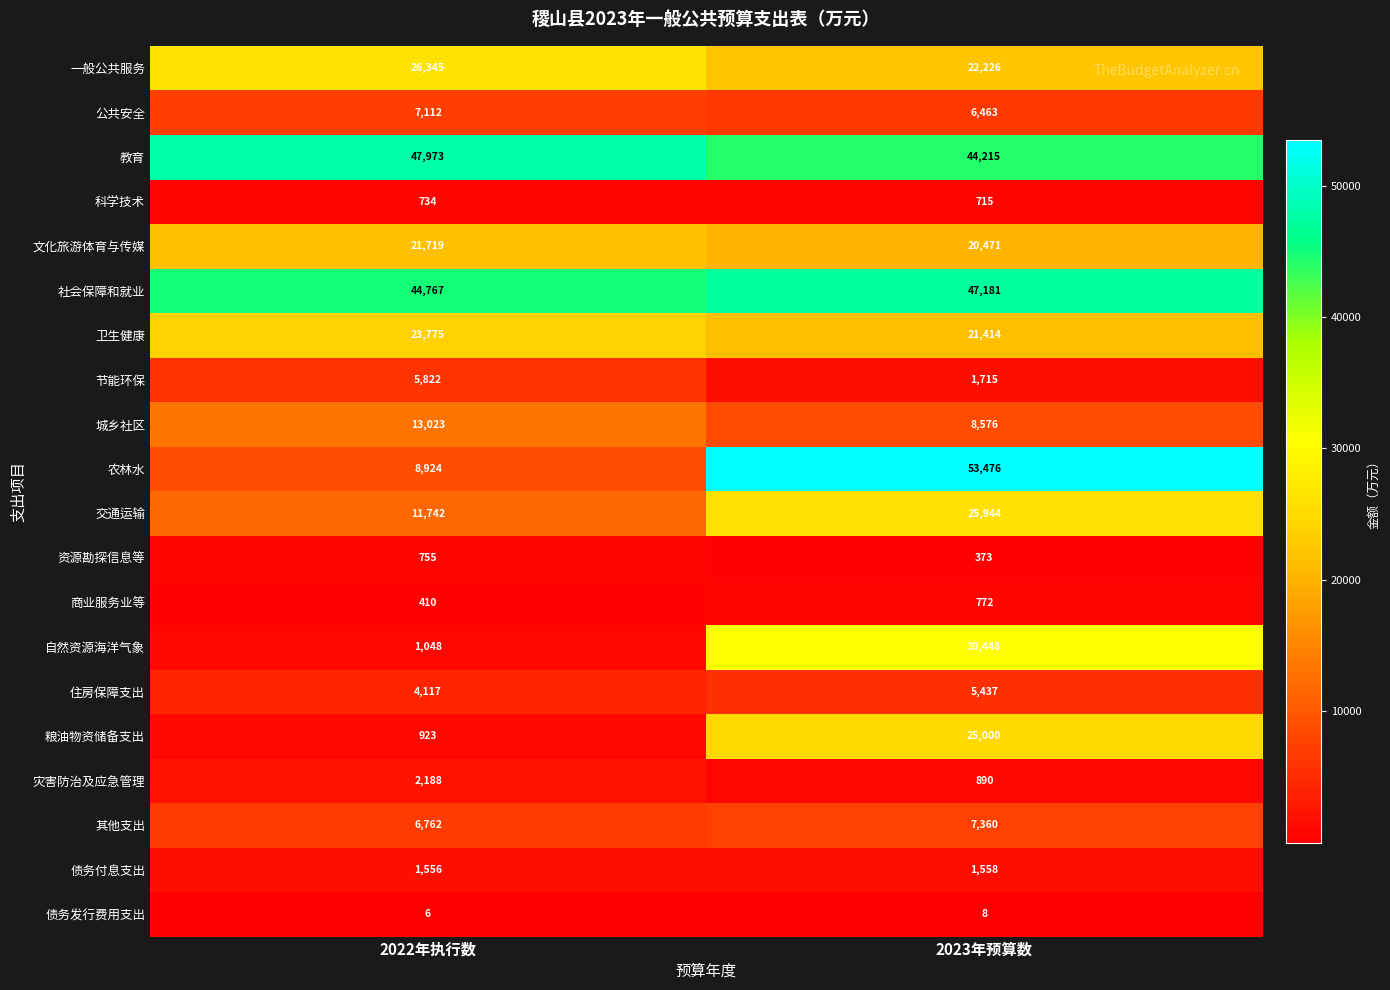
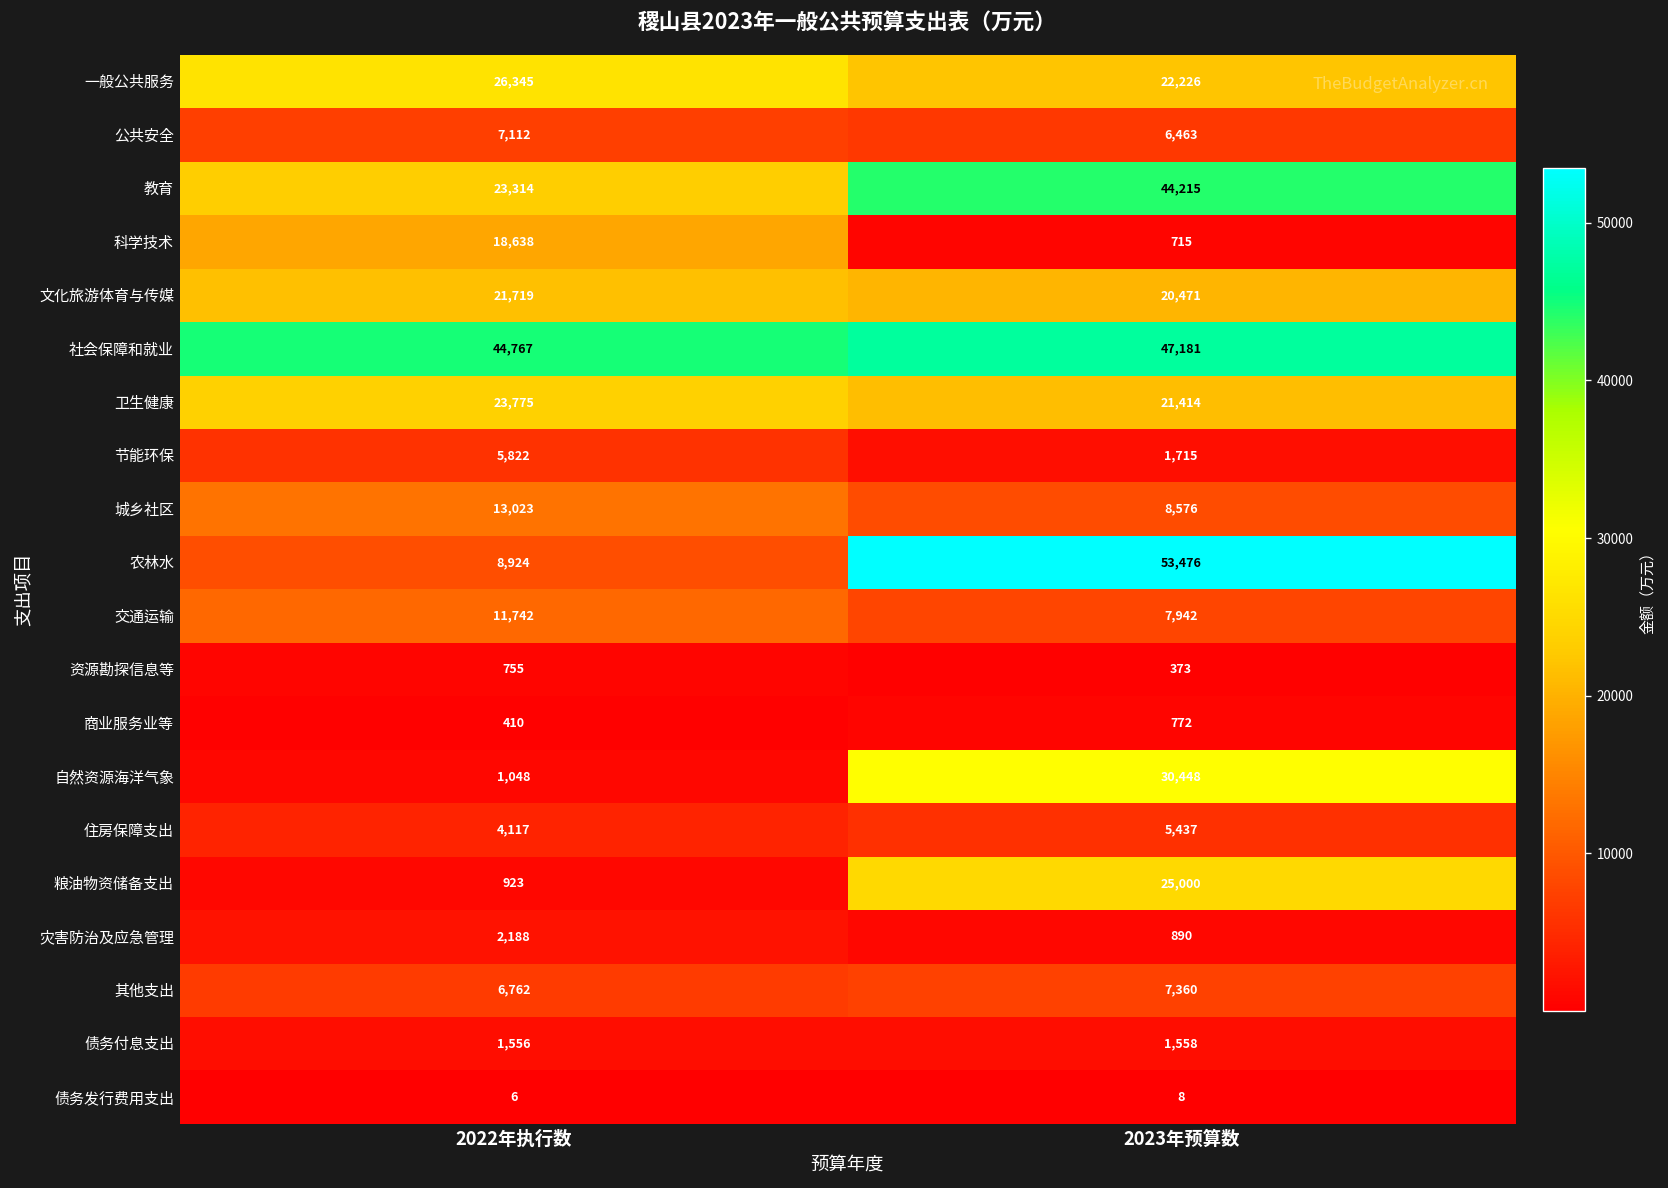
  {
    "一般公共服务": {
      "2022年执行数": "26,345"
    },
    "公共安全": {
      "2022年执行数": "7,112",
      "2023年预算数": "6,463"
    },
    "教育": {
-     "2022年执行数": "47,973",
+     "2022年执行数": "23,314",
      "2023年预算数": "44,215"
    },
    "科学技术": {
-     "2022年执行数": "734",
+     "2022年执行数": "18,638",
      "2023年预算数": "715"
    },
    "文化旅游体育与传媒": {
      "2022年执行数": "21,719",
      "2023年预算数": "20,471"
    },
    "社会保障和就业": {
      "2022年执行数": "44,767",
      "2023年预算数": "47,181"
    },
    "卫生健康": {
      "2022年执行数": "23,775",
      "2023年预算数": "21,414"
    },
    "节能环保": {
      "2022年执行数": "5,822",
      "2023年预算数": "1,715"
    },
    "城乡社区": {
      "2022年执行数": "13,023",
      "2023年预算数": "8,576"
    },
    "农林水": {
      "2022年执行数": "8,924",
      "2023年预算数": "53,476"
    },
    "交通运输": {
      "2022年执行数": "11,742",
-     "2023年预算数": "25,944"
+     "2023年预算数": "7,942"
    },
    "资源勘探信息等": {
      "2022年执行数": "755",
      "2023年预算数": "373"
    },
    "商业服务业等": {
      "2022年执行数": "410",
      "2023年预算数": "772"
    },
    "自然资源海洋气象": {
      "2022年执行数": "1,048",
      "2023年预算数": "30,448"
    },
    "住房保障支出": {
      "2022年执行数": "4,117",
      "2023年预算数": "5,437"
    },
    "粮油物资储备支出": {
      "2022年执行数": "923",
      "2023年预算数": "25,000"
    },
    "灾害防治及应急管理": {
      "2022年执行数": "2,188",
      "2023年预算数": "890"
    },
    "其他支出": {
      "2022年执行数": "6,762",
      "2023年预算数": "7,360"
    },
    "债务付息支出": {
      "2022年执行数": "1,556",
      "2023年预算数": "1,558"
    },
    "债务发行费用支出": {
      "2022年执行数": "6",
      "2023年预算数": "8"
    }
  }
